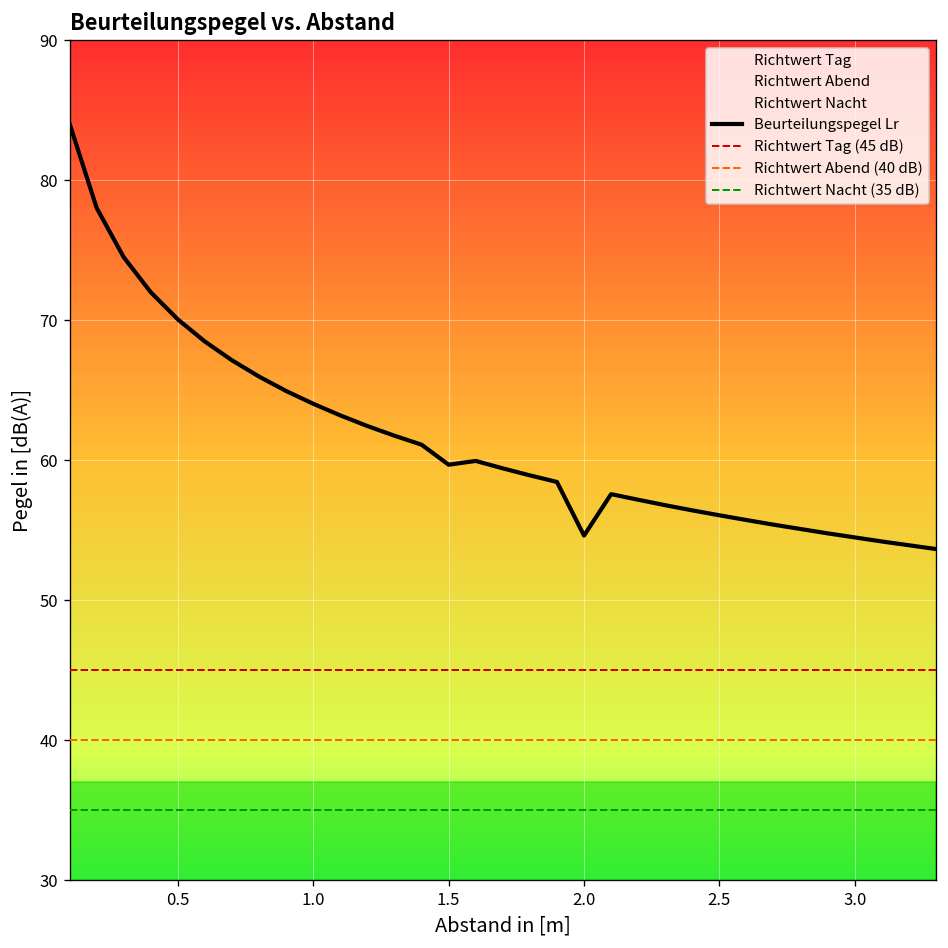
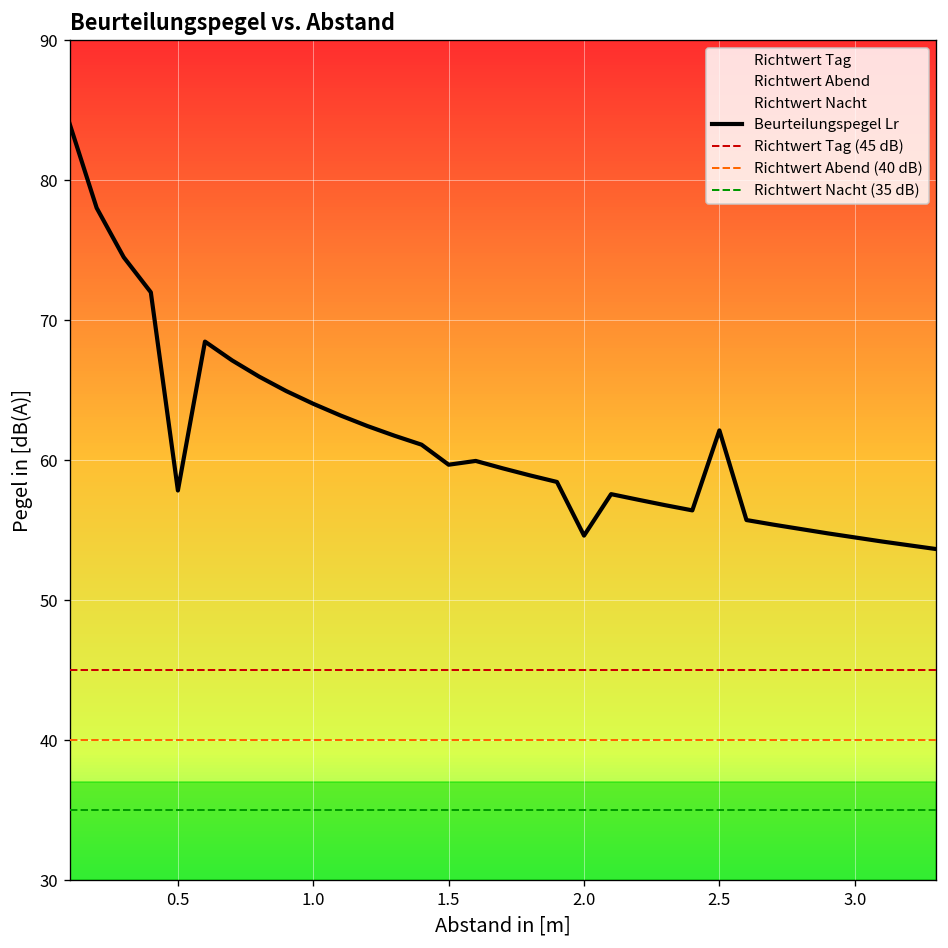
  {
    "Beurteilungspegel Lr": {
-     "0.5": 70.1,
+     "0.5": 57.8,
      "1.0": 64.0,
      "1.5": 59.7,
      "2.0": 54.6,
-     "2.5": 56.1,
+     "2.5": 62.1,
      "3.0": 54.5
    },
    "Richtwert Nacht": {
      "0.5": 90.0,
      "1.0": 90.0,
      "1.5": 90.0,
      "2.0": 90.0,
      "2.5": 90.0,
      "3.0": 90.0
    }
  }
